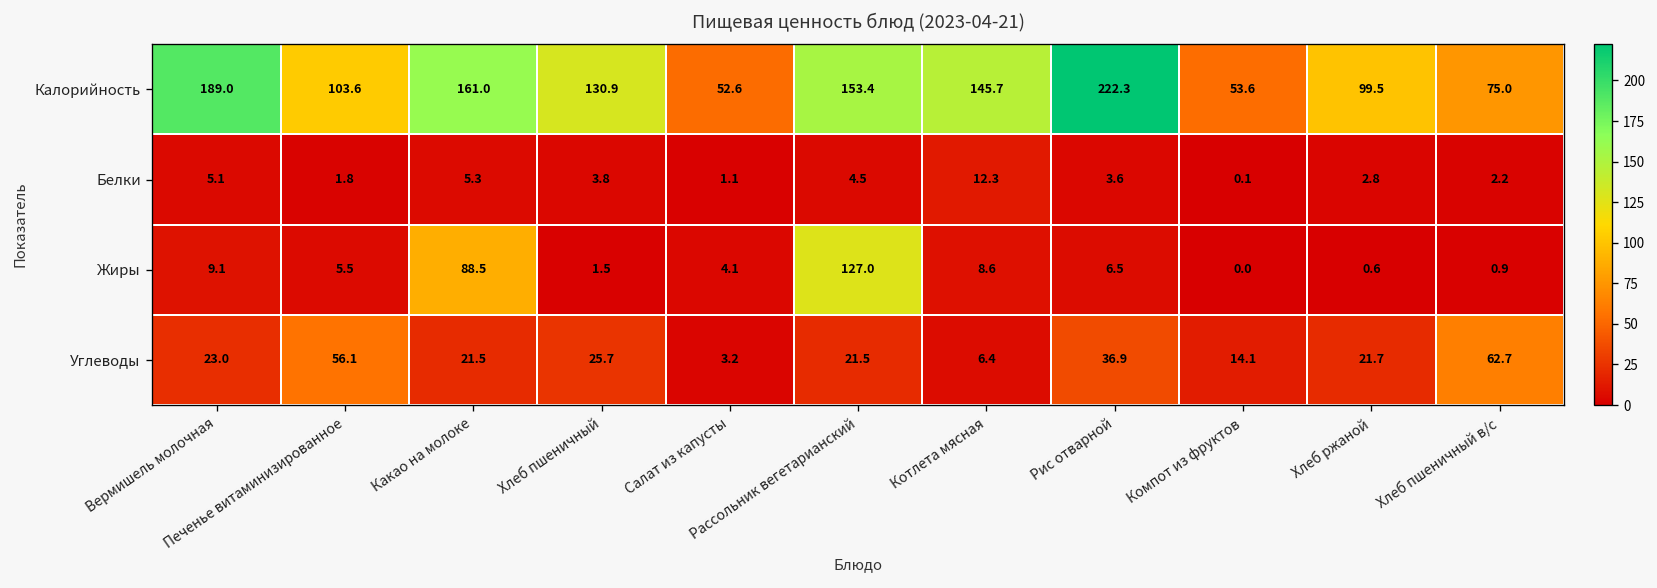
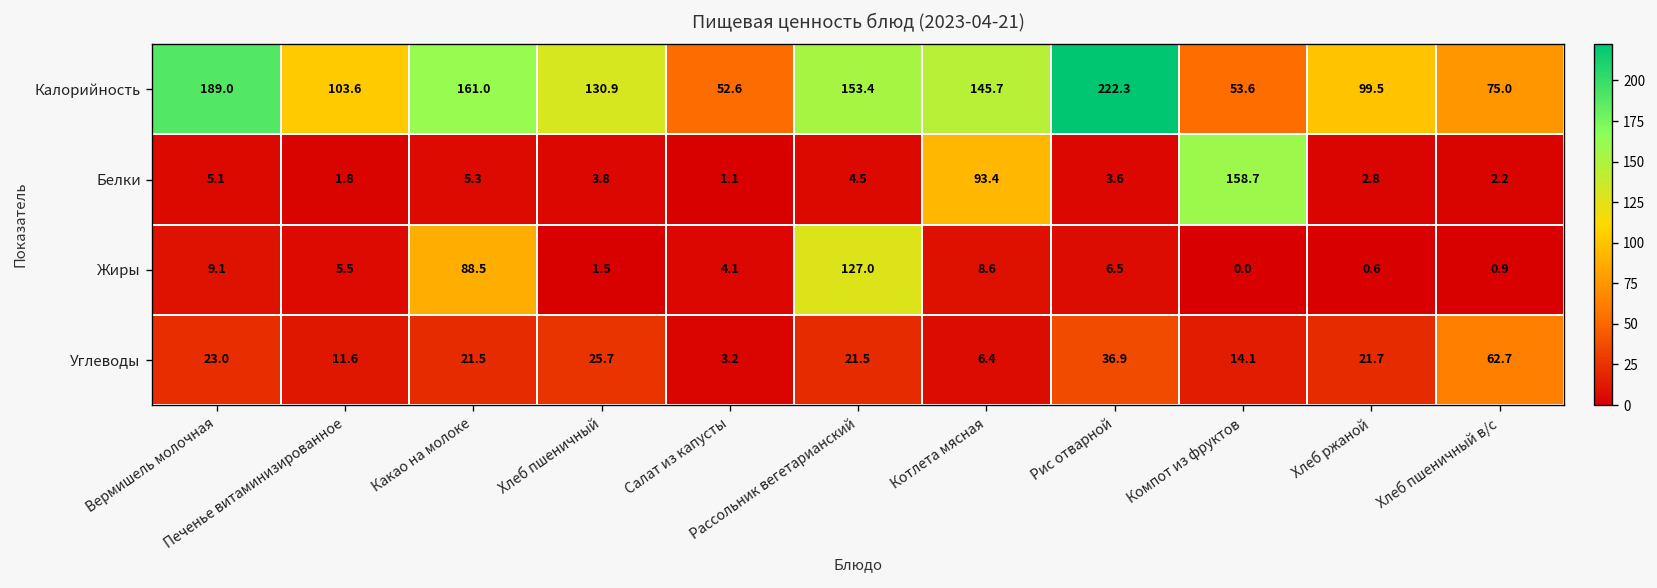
  {
    "Калорийность": {
      "Вермишель молочная": 189.0,
      "Печенье витаминизированное": 103.6,
      "Какао на молоке": 161.0,
      "Хлеб пшеничный": 130.9,
      "Салат из капусты": 52.6,
      "Рассольник вегетарианский": 153.4,
      "Котлета мясная": 145.7,
      "Рис отварной": 222.3,
      "Компот из фруктов": 53.6,
      "Хлеб ржаной": 99.5,
      "Хлеб пшеничный в/с": 75.0
    },
    "Белки": {
      "Вермишель молочная": 5.1,
      "Печенье витаминизированное": 1.8,
      "Какао на молоке": 5.3,
      "Хлеб пшеничный": 3.8,
      "Салат из капусты": 1.1,
      "Рассольник вегетарианский": 4.5,
-     "Котлета мясная": 12.3,
+     "Котлета мясная": 93.4,
      "Рис отварной": 3.6,
-     "Компот из фруктов": 0.1,
+     "Компот из фруктов": 158.7,
      "Хлеб ржаной": 2.8,
      "Хлеб пшеничный в/с": 2.2
    },
    "Жиры": {
      "Вермишель молочная": 9.1,
      "Печенье витаминизированное": 5.5,
      "Какао на молоке": 88.5,
      "Хлеб пшеничный": 1.5,
      "Салат из капусты": 4.1,
      "Рассольник вегетарианский": 127.0,
      "Котлета мясная": 8.6,
      "Рис отварной": 6.5,
      "Компот из фруктов": 0.0,
      "Хлеб ржаной": 0.6,
      "Хлеб пшеничный в/с": 0.9
    },
    "Углеводы": {
      "Вермишель молочная": 23.0,
-     "Печенье витаминизированное": 56.1,
+     "Печенье витаминизированное": 11.6,
      "Какао на молоке": 21.5,
      "Хлеб пшеничный": 25.7,
      "Салат из капусты": 3.2,
      "Рассольник вегетарианский": 21.5,
      "Котлета мясная": 6.4,
      "Рис отварной": 36.9,
      "Компот из фруктов": 14.1,
      "Хлеб ржаной": 21.7,
      "Хлеб пшеничный в/с": 62.7
    }
  }
